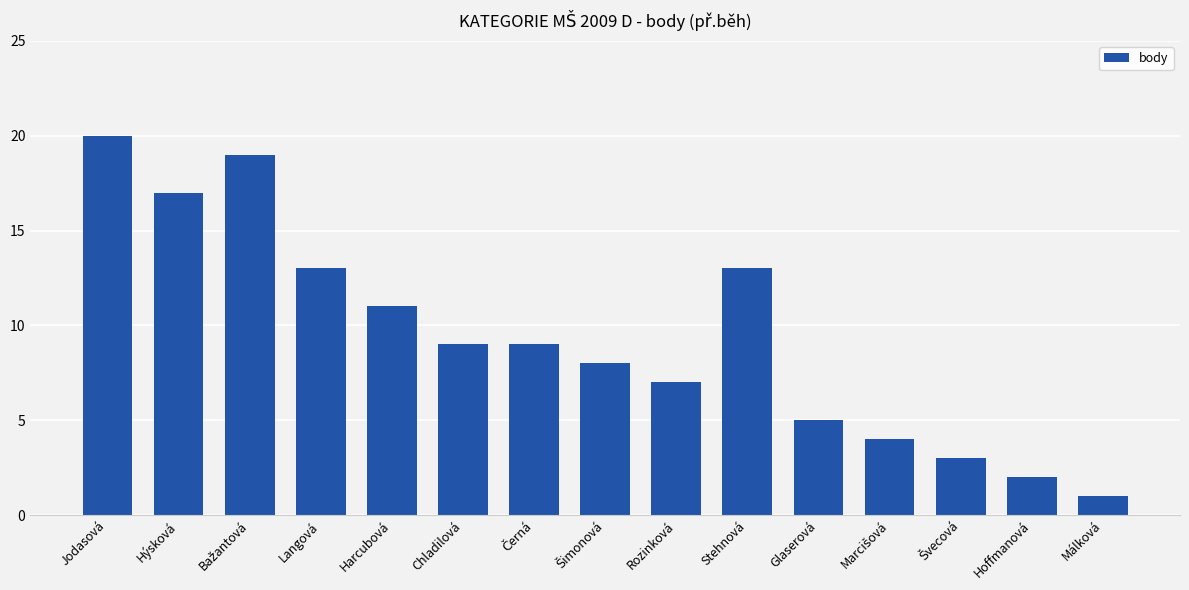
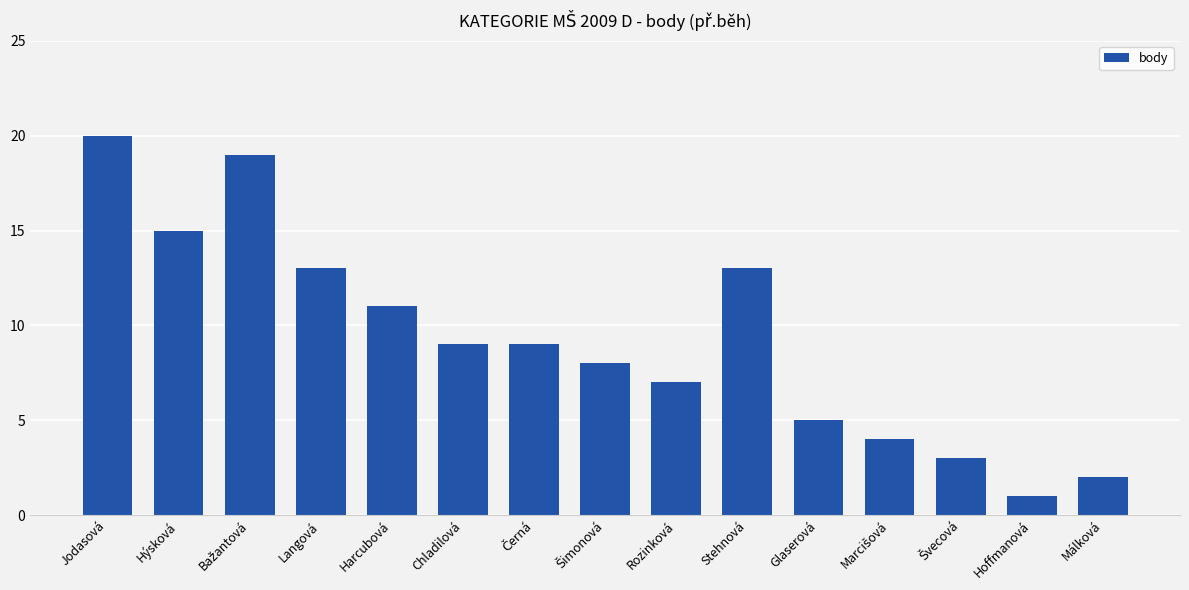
  {
    "Jodasová": 20,
-   "Hýsková": 17,
+   "Hýsková": 15,
    "Bažantová": 19,
    "Langová": 13,
    "Harcubová": 11,
    "Chladilová": 9,
    "Černá": 9,
    "Šimonová": 8,
    "Rozinková": 7,
    "Stehnová": 13,
    "Glaserová": 5,
    "Marcišová": 4,
    "Švecová": 3,
-   "Hoffmanová": 2,
-   "Málková": 1
+   "Hoffmanová": 1,
+   "Málková": 2
  }
